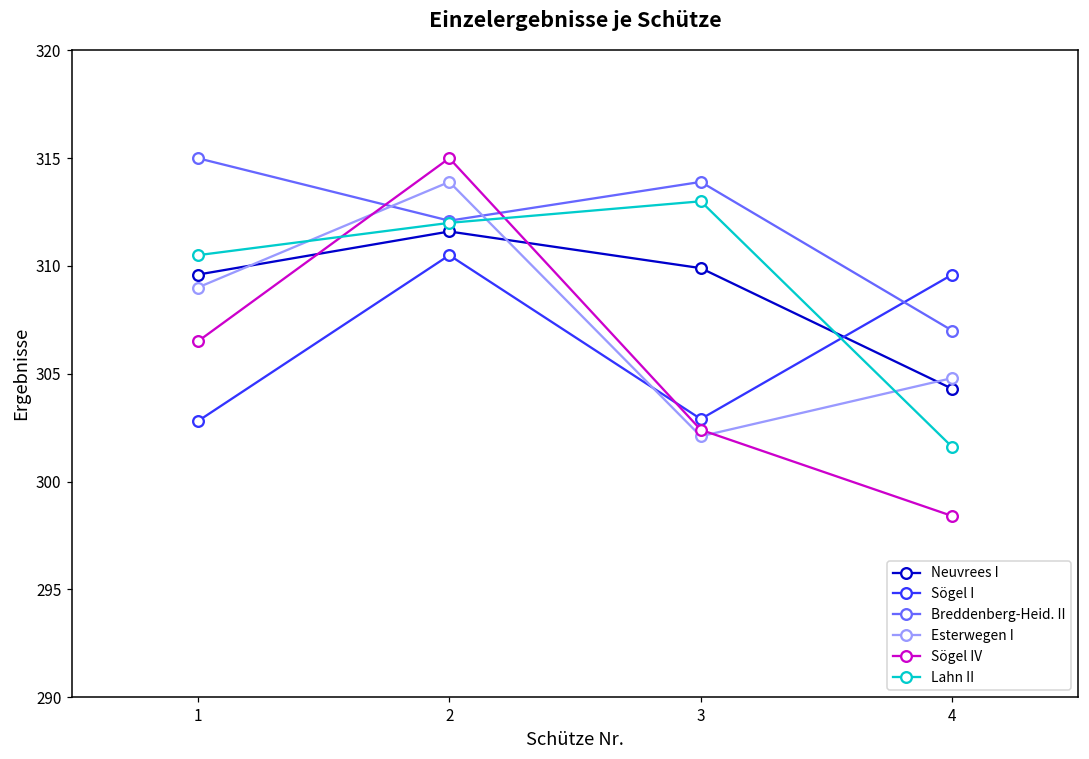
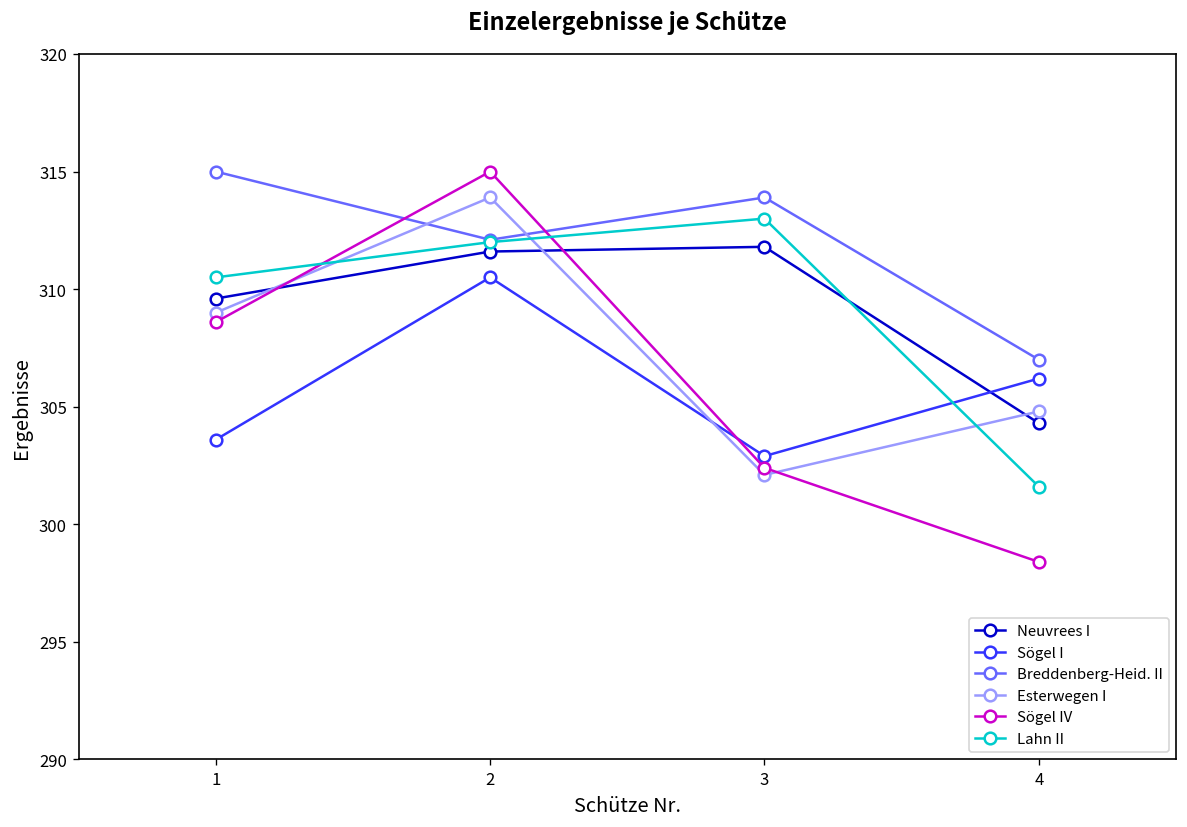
  {
    "Neuvrees I": {
      "1": 309.6,
      "2": 311.6,
-     "3": 309.9,
+     "3": 311.8,
      "4": 304.3
    },
    "Sögel I": {
-     "1": 302.8,
+     "1": 303.6,
      "2": 310.5,
      "3": 302.9,
-     "4": 309.6
+     "4": 306.2
    },
    "Breddenberg-Heid. II": {
      "1": 315.0,
      "3": 313.9,
      "4": 307.0
    },
    "Esterwegen I": {
      "1": 309.0,
      "2": 313.9,
      "3": 302.1,
      "4": 304.8
    },
    "Sögel IV": {
-     "1": 306.5,
+     "1": 308.6,
      "2": 315.0,
      "3": 302.4,
      "4": 298.4
    },
    "Lahn II": {
      "1": 310.5,
      "3": 313.0,
      "4": 301.6
    }
  }
